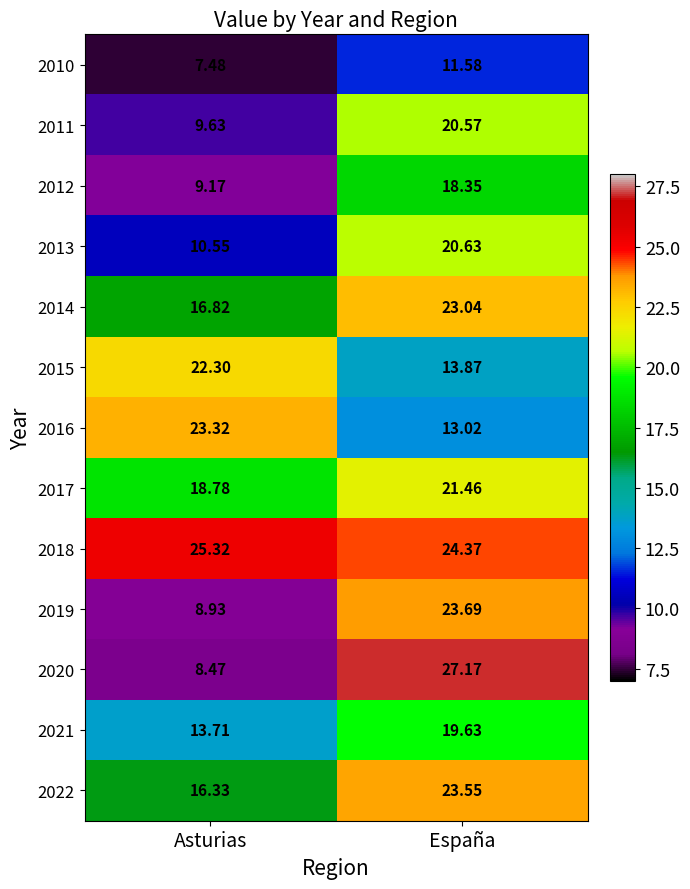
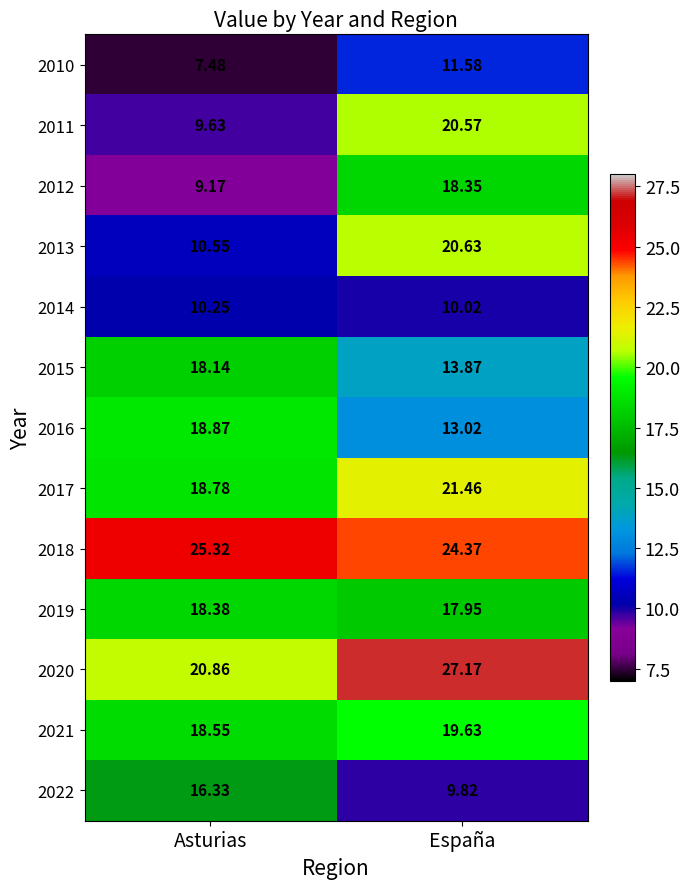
  {
    "2010": {
      "Asturias": 7.48,
      "España": 11.58
    },
    "2011": {
      "Asturias": 9.63,
      "España": 20.57
    },
    "2012": {
      "Asturias": 9.17,
      "España": 18.35
    },
    "2013": {
      "Asturias": 10.55,
      "España": 20.63
    },
    "2014": {
-     "Asturias": 16.82,
-     "España": 23.04
+     "Asturias": 10.25,
+     "España": 10.02
    },
    "2015": {
-     "Asturias": 22.30,
+     "Asturias": 18.14,
      "España": 13.87
    },
    "2016": {
-     "Asturias": 23.32,
+     "Asturias": 18.87,
      "España": 13.02
    },
    "2017": {
      "Asturias": 18.78,
      "España": 21.46
    },
    "2018": {
      "Asturias": 25.32,
      "España": 24.37
    },
    "2019": {
-     "Asturias": 8.93,
-     "España": 23.69
+     "Asturias": 18.38,
+     "España": 17.95
    },
    "2020": {
-     "Asturias": 8.47,
+     "Asturias": 20.86,
      "España": 27.17
    },
    "2021": {
-     "Asturias": 13.71,
+     "Asturias": 18.55,
      "España": 19.63
    },
    "2022": {
      "Asturias": 16.33,
-     "España": 23.55
+     "España": 9.82
    }
  }
